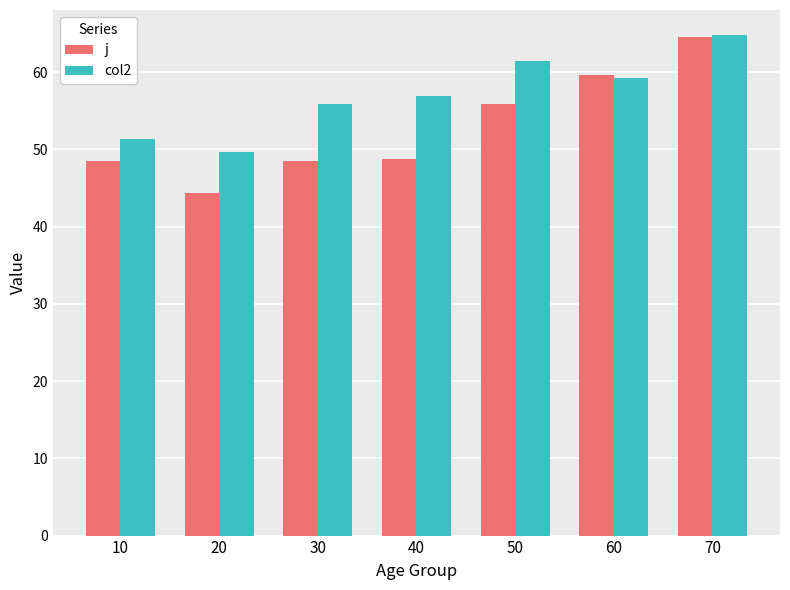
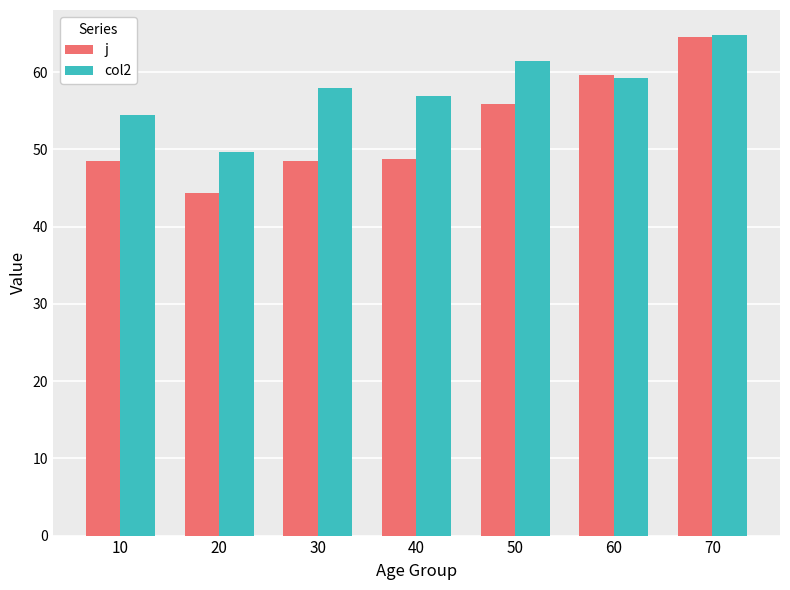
  {
    "j": {
      "10": 49,
      "20": 44,
      "30": 49,
      "40": 49,
      "50": 56,
      "60": 60,
      "70": 65
    },
    "col2": {
-     "10": 51,
+     "10": 54,
      "20": 50,
-     "30": 56,
+     "30": 58,
      "40": 57,
      "50": 62,
      "60": 59,
      "70": 65
    }
  }
